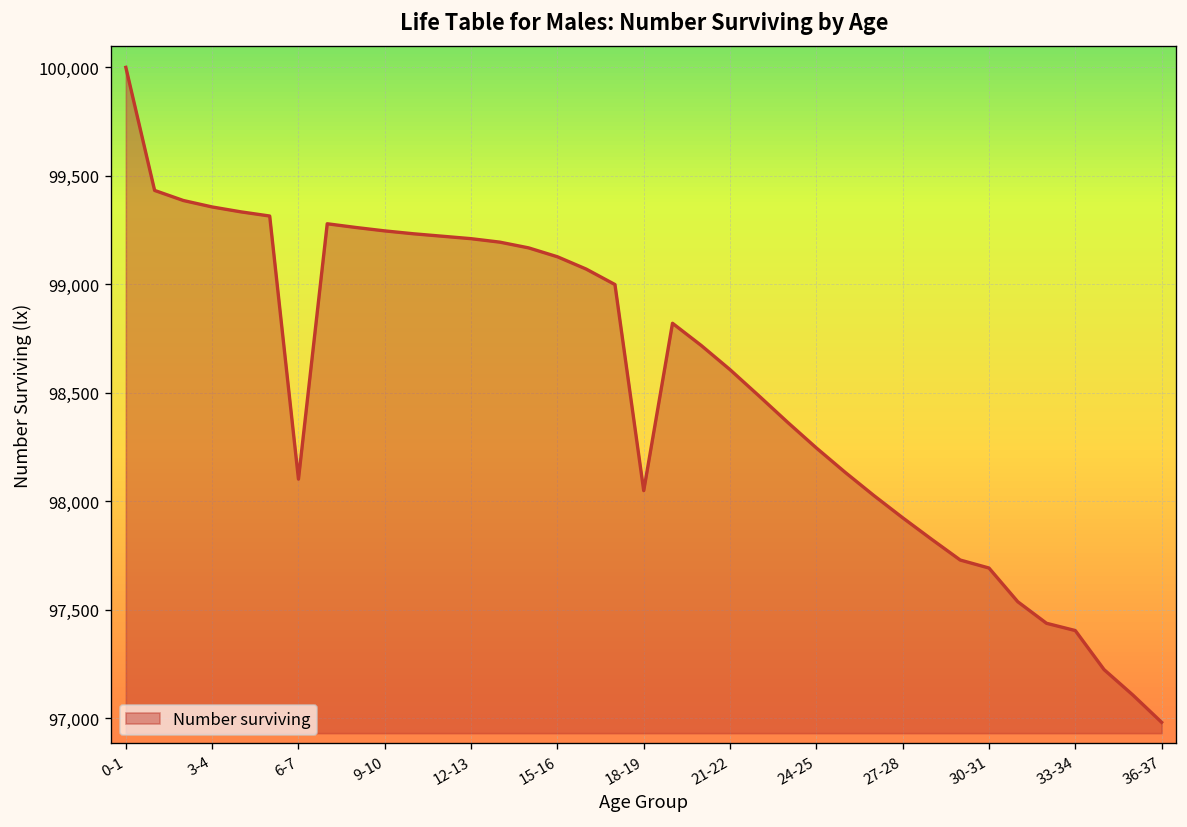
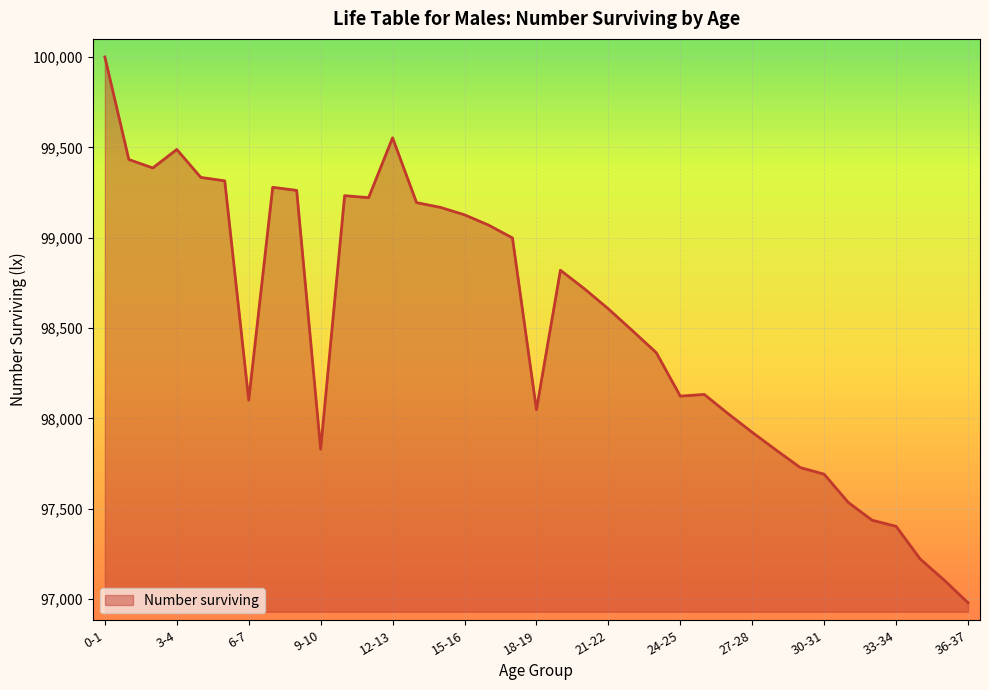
  {
    "0-1": "100,000",
-   "3-4": "99,360",
+   "3-4": "99,490",
    "6-7": "98,100",
-   "9-10": "99,250",
-   "12-13": "99,210",
+   "9-10": "97,830",
+   "12-13": "99,550",
    "15-16": "99,130",
    "18-19": "98,050",
    "21-22": "98,610",
-   "24-25": "98,250",
+   "24-25": "98,120",
    "27-28": "97,920",
    "30-31": "97,690",
    "33-34": "97,400",
    "36-37": "96,980"
  }
